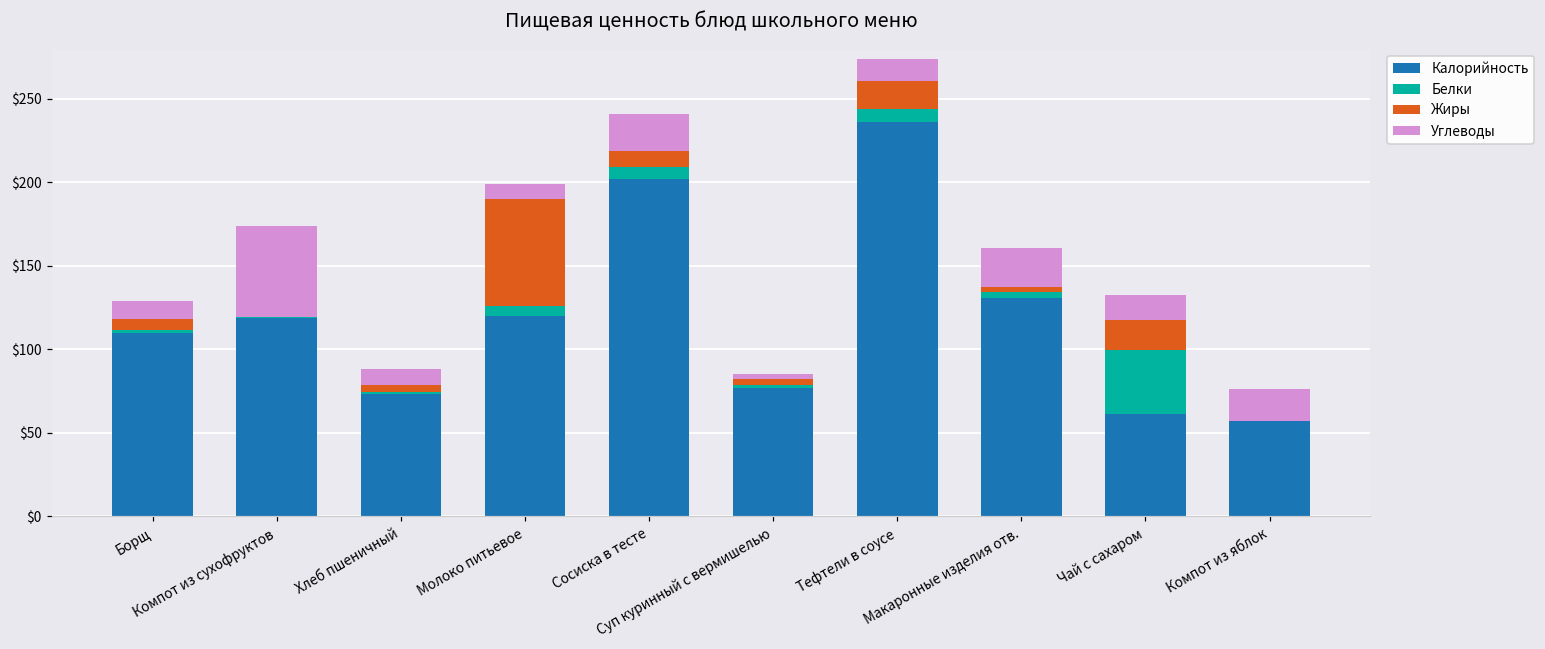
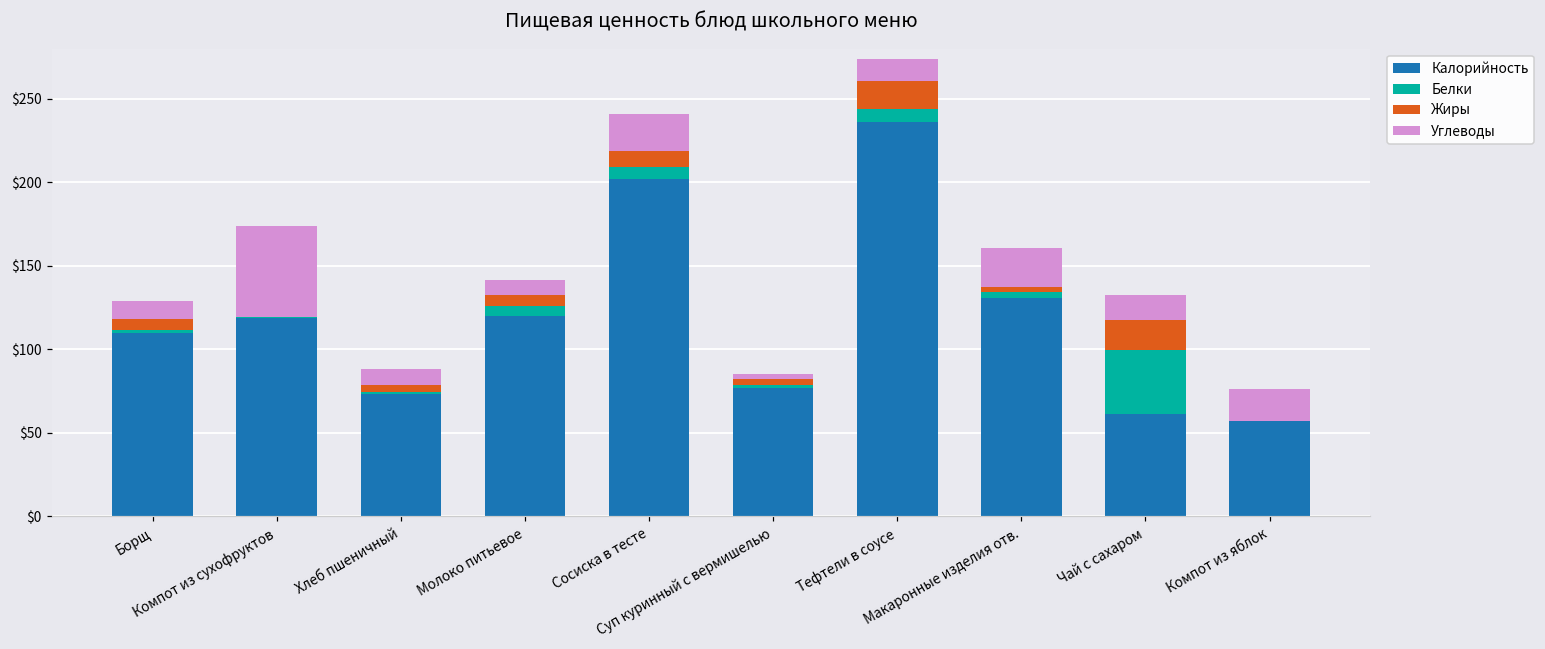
  {
    "Калорийность": {
      "Борщ": "$110",
      "Компот из сухофруктов": "$119",
      "Хлеб пшеничный": "$73",
      "Молоко питьевое": "$120",
      "Сосиска в тесте": "$202",
      "Суп куринный с вермишелью": "$77",
      "Тефтели в соусе": "$236",
      "Макаронные изделия отв.": "$131",
      "Чай с сахаром": "$61",
      "Компот из яблок": "$57"
    },
    "Белки": {
      "Борщ": "$2",
      "Молоко питьевое": "$6",
      "Сосиска в тесте": "$7",
      "Суп куринный с вермишелью": "$2",
      "Тефтели в соусе": "$8",
      "Макаронные изделия отв.": "$4",
      "Чай с сахаром": "$39"
    },
    "Жиры": {
      "Борщ": "$7",
      "Хлеб пшеничный": "$4",
-     "Молоко питьевое": "$64",
+     "Молоко питьевое": "$6",
      "Сосиска в тесте": "$10",
      "Суп куринный с вермишелью": "$3",
      "Тефтели в соусе": "$17",
      "Макаронные изделия отв.": "$3",
      "Чай с сахаром": "$18"
    },
    "Углеводы": {
      "Борщ": "$11",
      "Компот из сухофруктов": "$54",
      "Хлеб пшеничный": "$10",
      "Молоко питьевое": "$9",
      "Сосиска в тесте": "$22",
      "Суп куринный с вермишелью": "$3",
      "Тефтели в соусе": "$13",
      "Макаронные изделия отв.": "$24",
      "Чай с сахаром": "$15",
      "Компот из яблок": "$19"
    }
  }
